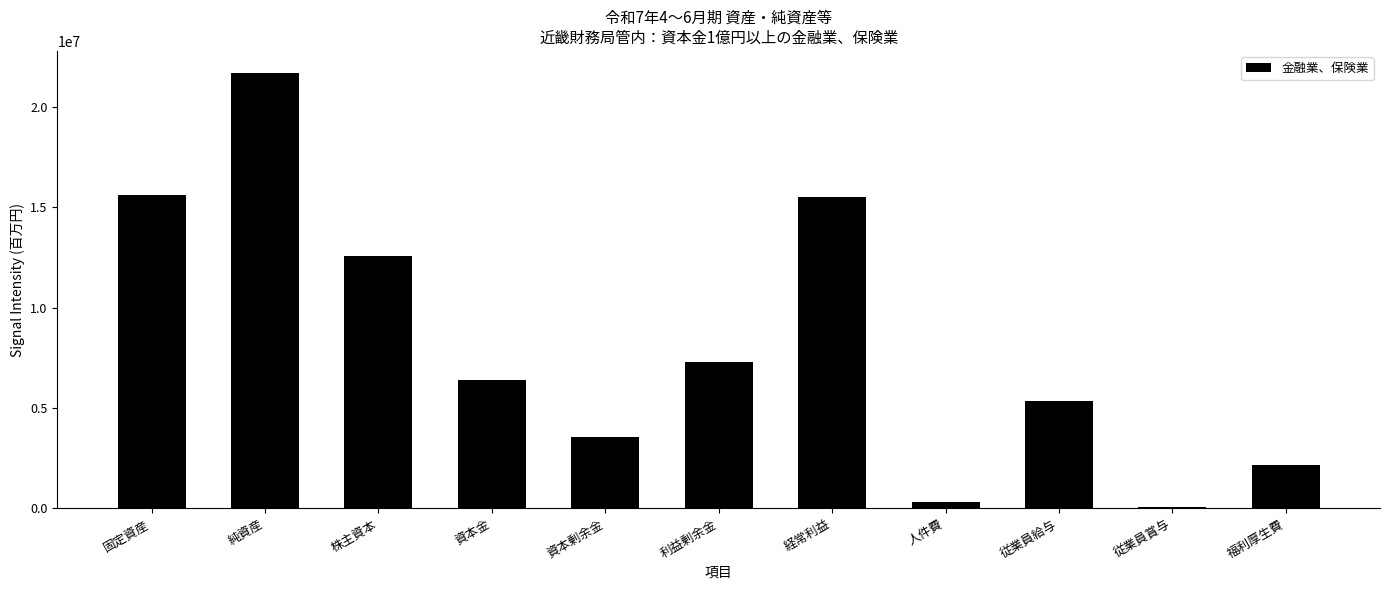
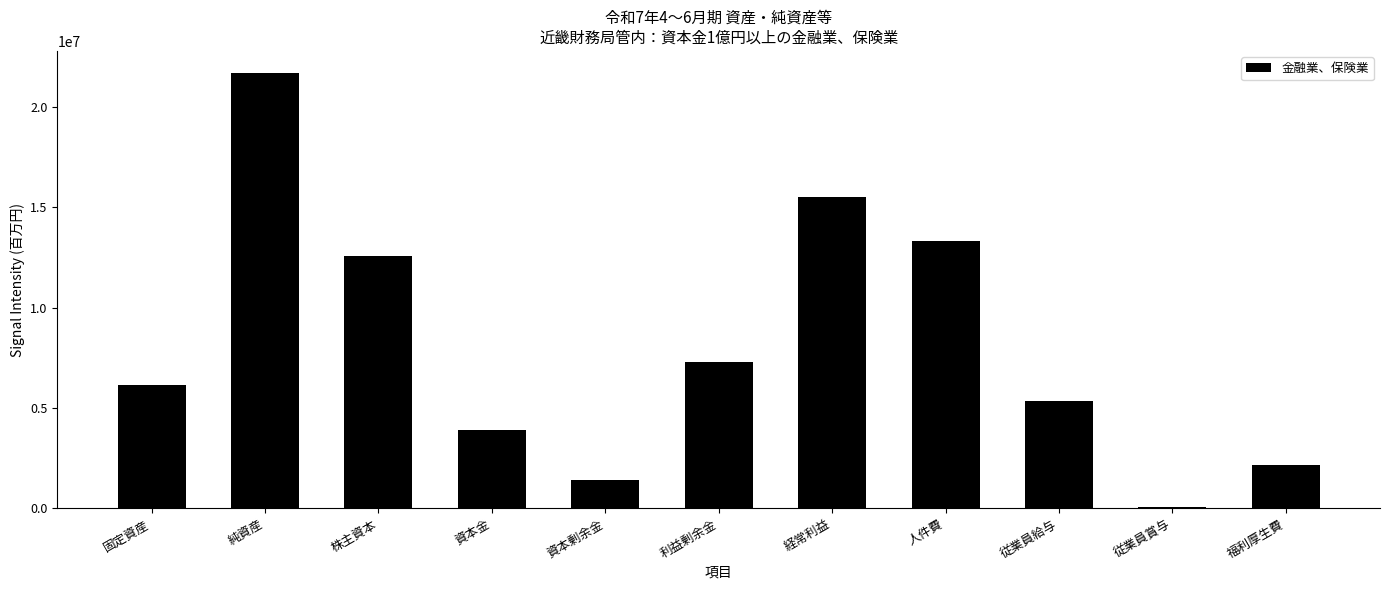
  {
-   "固定資産": 15600000,
+   "固定資産": 6100000,
    "純資産": 21700000,
    "株主資本": 12600000,
-   "資本金": 6400000,
-   "資本剰余金": 3500000,
+   "資本金": 3900000,
+   "資本剰余金": 1400000,
    "利益剰余金": 7300000,
    "経常利益": 15500000,
-   "人件費": 300000,
+   "人件費": 13300000,
    "従業員給与": 5400000,
    "福利厚生費": 2200000
  }
